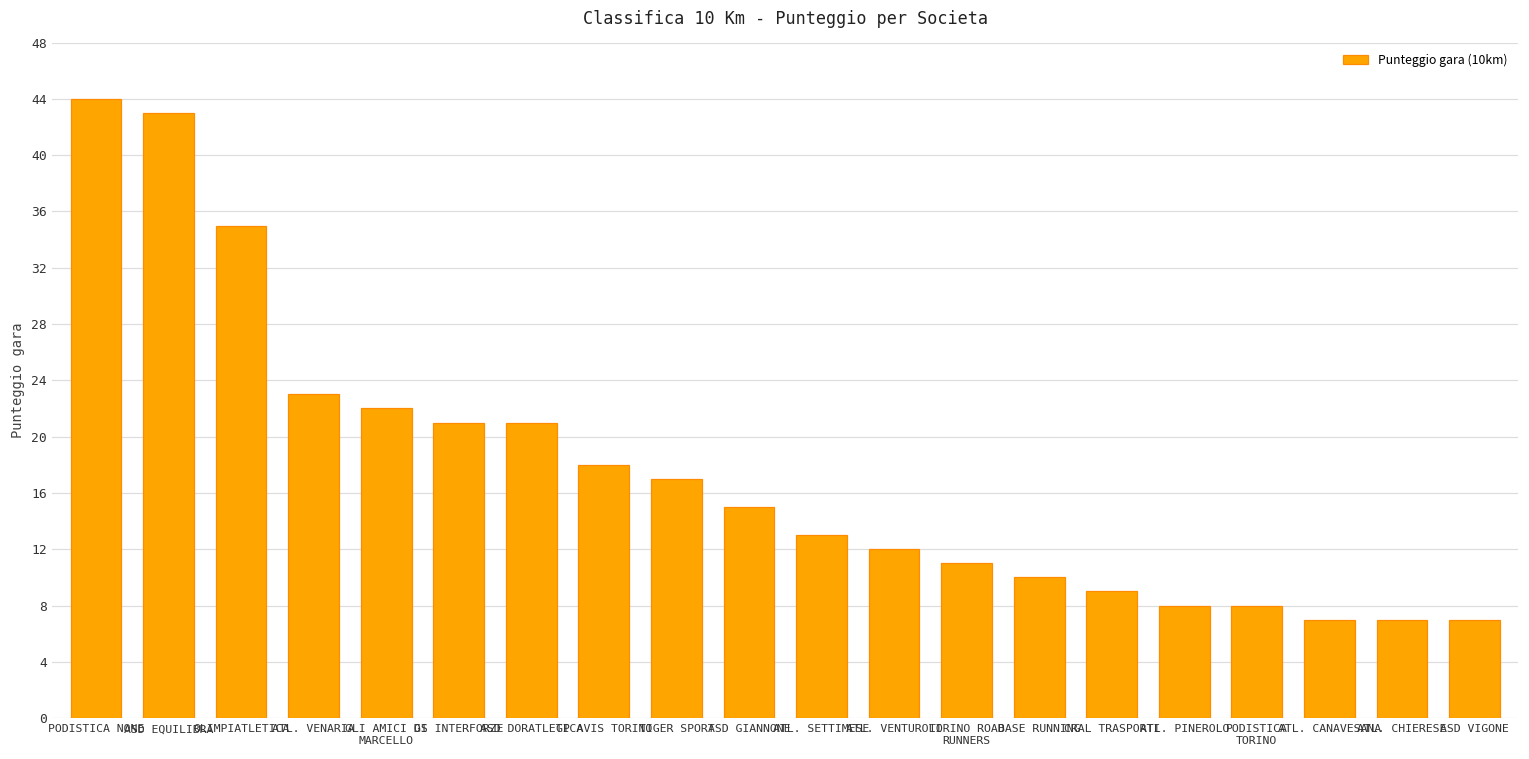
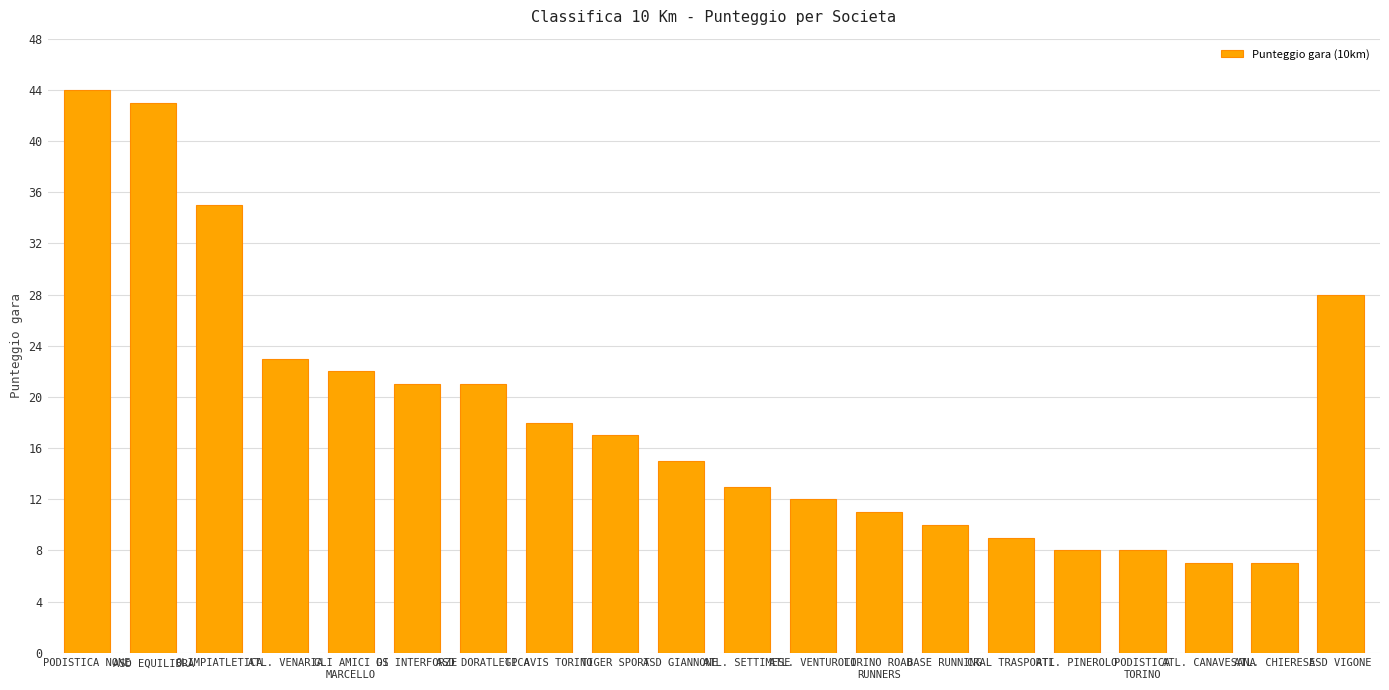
  {
    "GLI AMICI DI MARCELLO": 22,
    "TORINO ROAD RUNNERS": 11,
    "PODISTICA TORINO": 8,
-   "ASD VIGONE": 7
+   "ASD VIGONE": 28
  }
